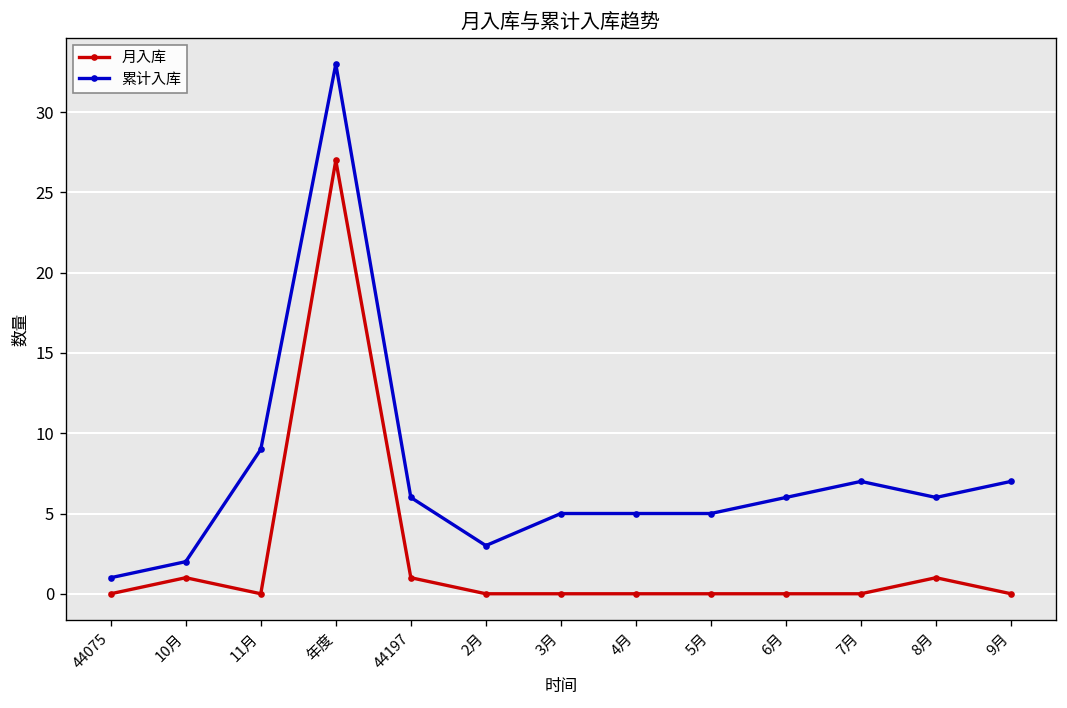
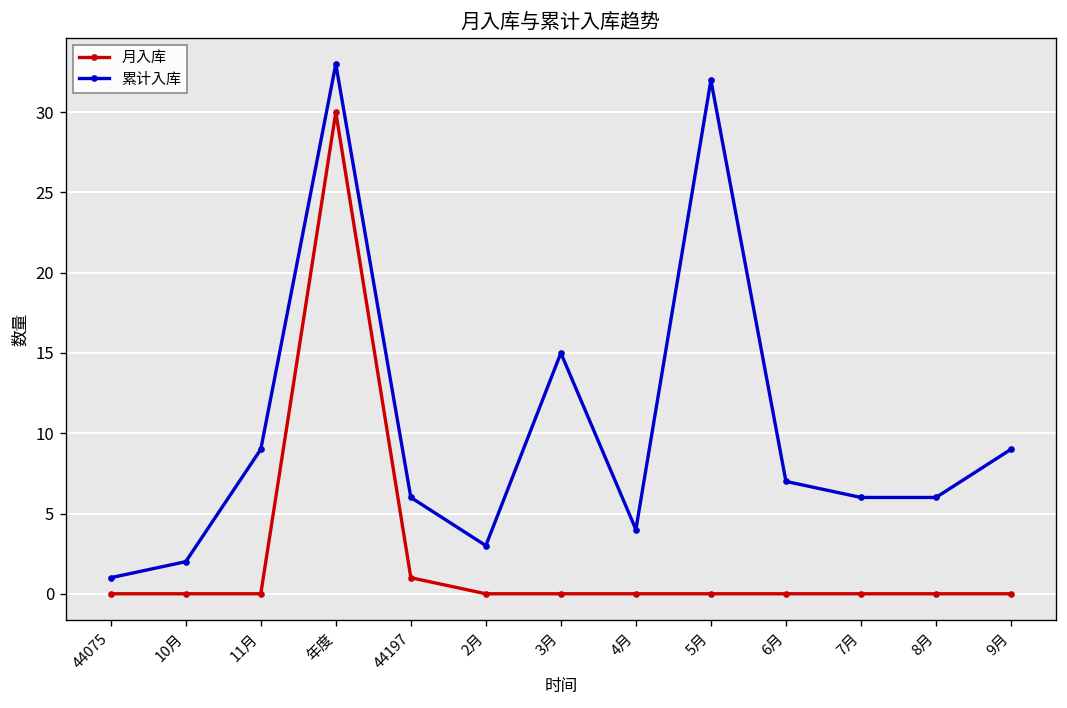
  {
    "月入库": {
      "44075": 0,
-     "10月": 1,
+     "10月": 0,
      "11月": 0,
-     "年度": 27,
+     "年度": 30,
      "44197": 1,
      "2月": 0,
      "3月": 0,
      "4月": 0,
      "5月": 0,
      "6月": 0,
      "7月": 0,
-     "8月": 1,
+     "8月": 0,
      "9月": 0
    },
    "累计入库": {
      "44075": 1,
      "10月": 2,
      "11月": 9,
      "年度": 33,
      "44197": 6,
      "2月": 3,
-     "3月": 5,
-     "4月": 5,
-     "5月": 5,
-     "6月": 6,
-     "7月": 7,
+     "3月": 15,
+     "4月": 4,
+     "5月": 32,
+     "6月": 7,
+     "7月": 6,
      "8月": 6,
-     "9月": 7
+     "9月": 9
    }
  }
